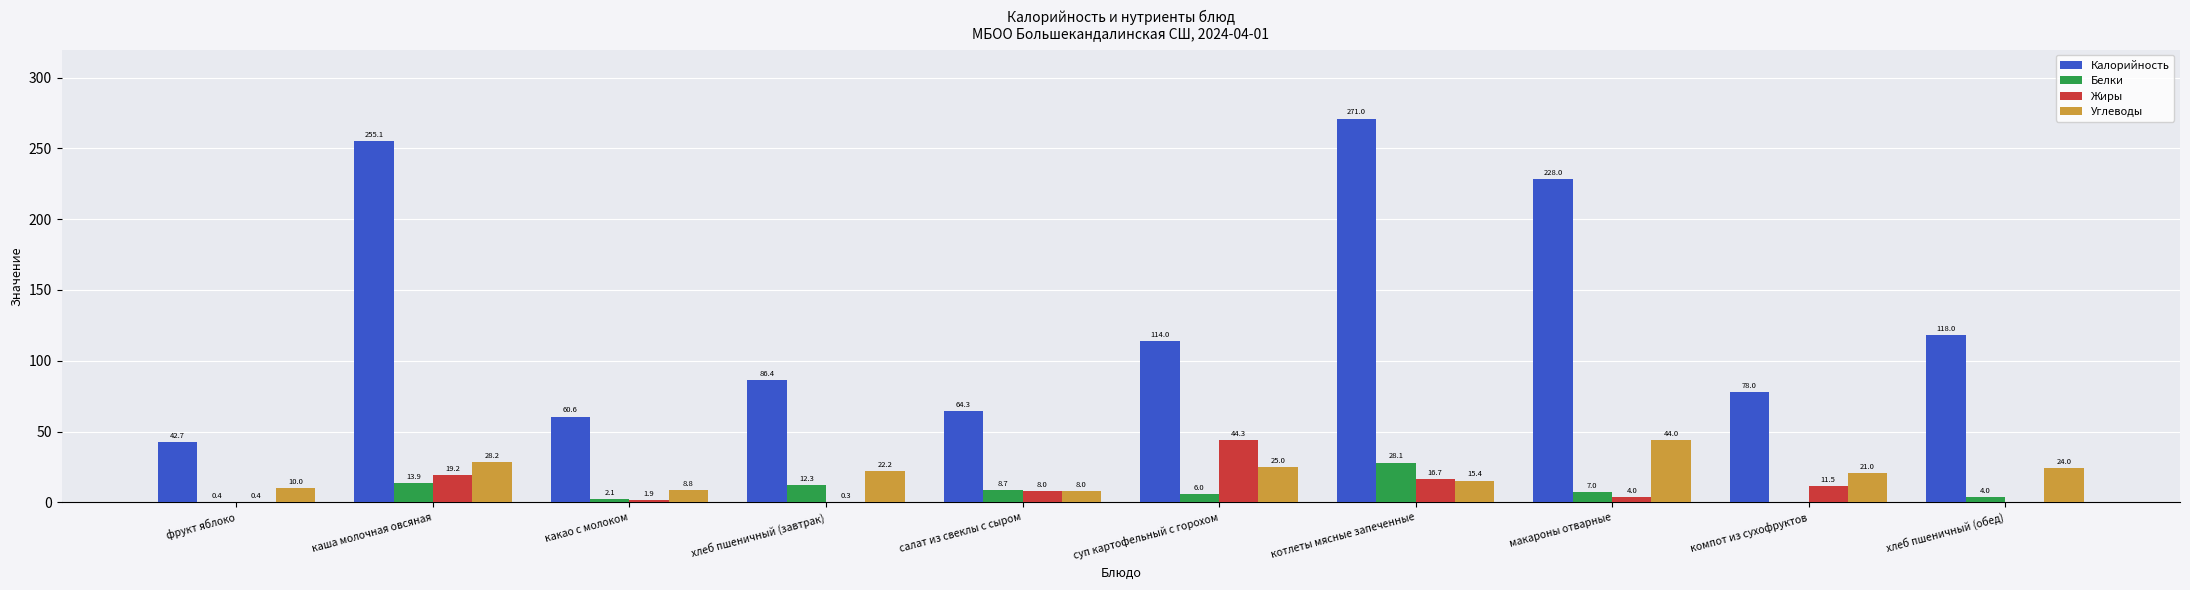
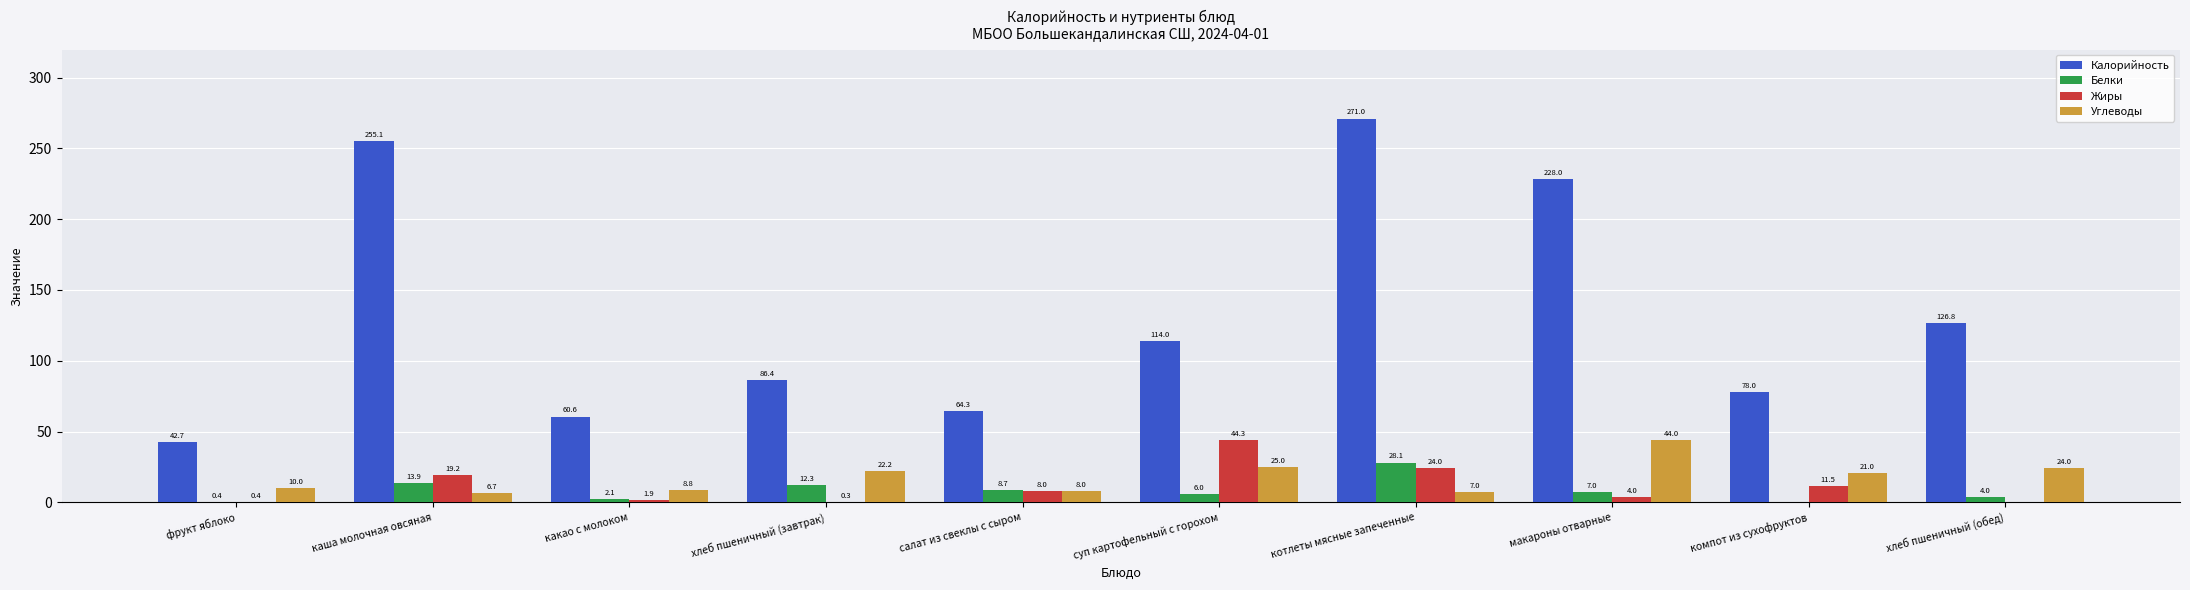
  {
    "Калорийность": {
      "фрукт яблоко": 42.7,
      "каша молочная овсяная": 255.1,
      "какао с молоком": 60.6,
      "хлеб пшеничный (завтрак)": 86.4,
      "салат из свеклы с сыром": 64.3,
      "суп картофельный с горохом": 114.0,
      "котлеты мясные запеченные": 271.0,
      "макароны отварные": 228.0,
      "компот из сухофруктов": 78.0,
-     "хлеб пшеничный (обед)": 118.0
+     "хлеб пшеничный (обед)": 126.8
    },
    "Белки": {
      "фрукт яблоко": 0.4,
      "каша молочная овсяная": 13.9,
      "какао с молоком": 2.1,
      "хлеб пшеничный (завтрак)": 12.3,
      "салат из свеклы с сыром": 8.7,
      "суп картофельный с горохом": 6.0,
      "котлеты мясные запеченные": 28.1,
      "макароны отварные": 7.0,
      "хлеб пшеничный (обед)": 4.0
    },
    "Жиры": {
      "фрукт яблоко": 0.4,
      "каша молочная овсяная": 19.2,
      "какао с молоком": 1.9,
      "хлеб пшеничный (завтрак)": 0.3,
      "салат из свеклы с сыром": 8.0,
      "суп картофельный с горохом": 44.3,
-     "котлеты мясные запеченные": 16.7,
+     "котлеты мясные запеченные": 24.0,
      "макароны отварные": 4.0,
      "компот из сухофруктов": 11.5
    },
    "Углеводы": {
      "фрукт яблоко": 10.0,
-     "каша молочная овсяная": 28.2,
+     "каша молочная овсяная": 6.7,
      "какао с молоком": 8.8,
      "хлеб пшеничный (завтрак)": 22.2,
      "салат из свеклы с сыром": 8.0,
      "суп картофельный с горохом": 25.0,
-     "котлеты мясные запеченные": 15.4,
+     "котлеты мясные запеченные": 7.0,
      "макароны отварные": 44.0,
      "компот из сухофруктов": 21.0,
      "хлеб пшеничный (обед)": 24.0
    }
  }
